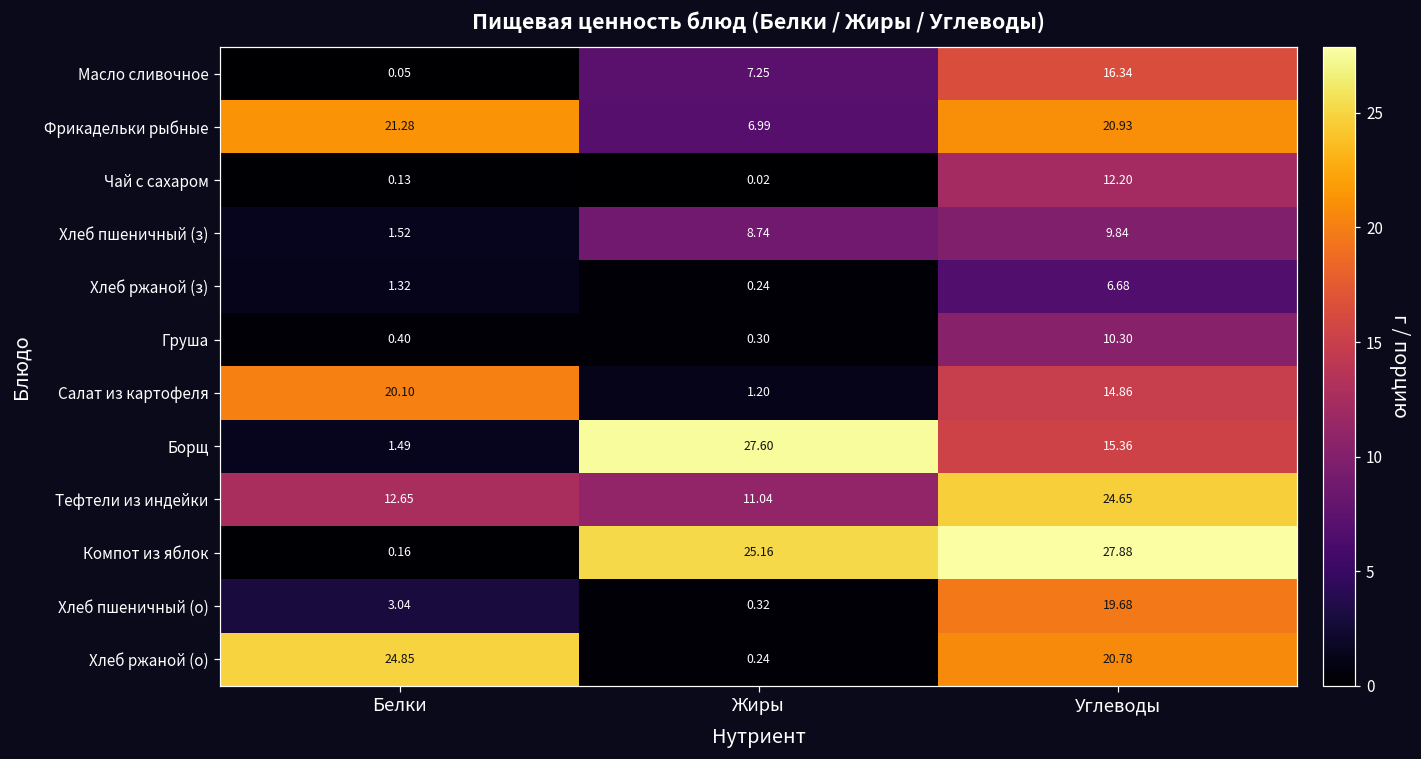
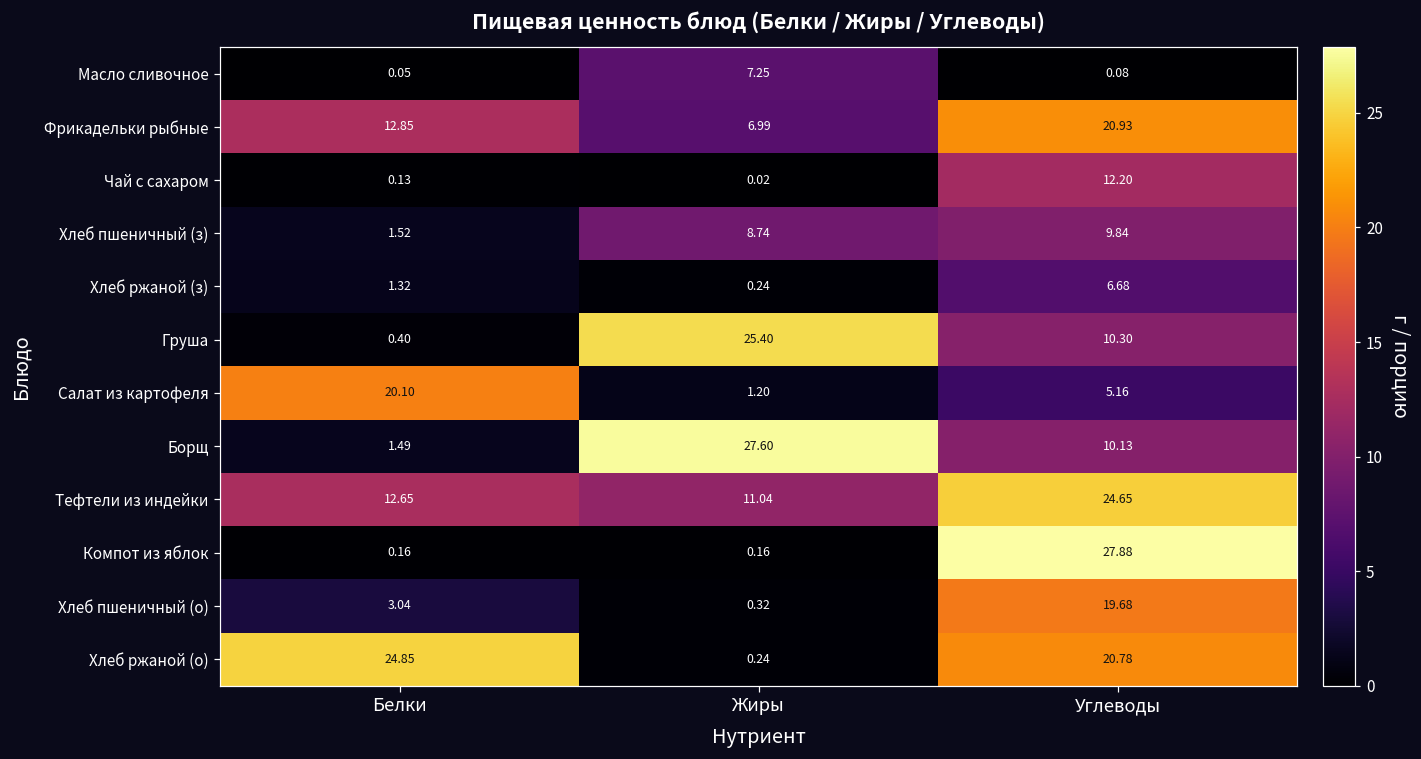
  {
    "Масло сливочное": {
      "Белки": 0.05,
      "Жиры": 7.25,
-     "Углеводы": 16.34
+     "Углеводы": 0.08
    },
    "Фрикадельки рыбные": {
-     "Белки": 21.28,
+     "Белки": 12.85,
      "Жиры": 6.99,
      "Углеводы": 20.93
    },
    "Чай с сахаром": {
      "Белки": 0.13,
      "Жиры": 0.02,
      "Углеводы": 12.20
    },
    "Хлеб пшеничный (з)": {
      "Белки": 1.52,
      "Жиры": 8.74,
      "Углеводы": 9.84
    },
    "Хлеб ржаной (з)": {
      "Белки": 1.32,
      "Жиры": 0.24,
      "Углеводы": 6.68
    },
    "Груша": {
      "Белки": 0.40,
-     "Жиры": 0.30,
+     "Жиры": 25.40,
      "Углеводы": 10.30
    },
    "Салат из картофеля": {
      "Белки": 20.10,
      "Жиры": 1.20,
-     "Углеводы": 14.86
+     "Углеводы": 5.16
    },
    "Борщ": {
      "Белки": 1.49,
      "Жиры": 27.60,
-     "Углеводы": 15.36
+     "Углеводы": 10.13
    },
    "Тефтели из индейки": {
      "Белки": 12.65,
      "Жиры": 11.04,
      "Углеводы": 24.65
    },
    "Компот из яблок": {
      "Белки": 0.16,
-     "Жиры": 25.16,
+     "Жиры": 0.16,
      "Углеводы": 27.88
    },
    "Хлеб пшеничный (о)": {
      "Белки": 3.04,
      "Жиры": 0.32,
      "Углеводы": 19.68
    },
    "Хлеб ржаной (о)": {
      "Белки": 24.85,
      "Жиры": 0.24,
      "Углеводы": 20.78
    }
  }
